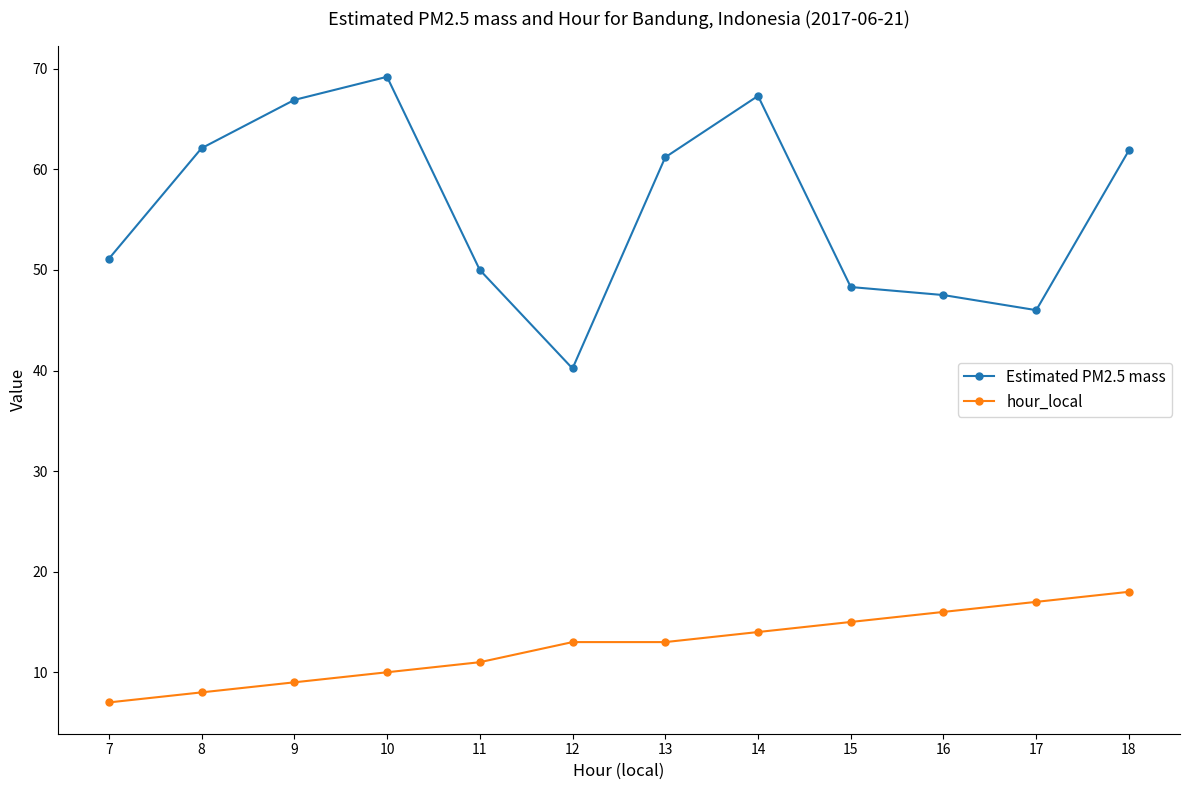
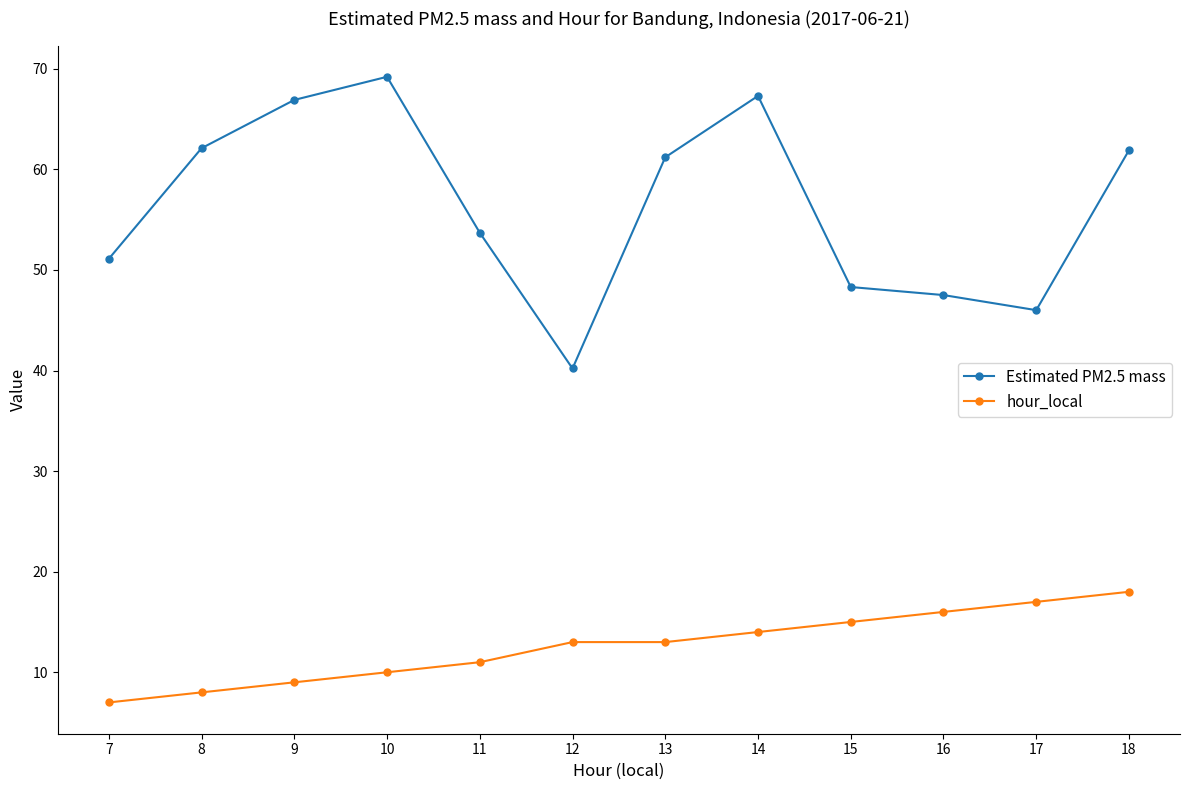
  {
    "Estimated PM2.5 mass": {
      "7": 51.1,
      "8": 62.1,
      "9": 66.9,
      "10": 69.2,
-     "11": 50.0,
+     "11": 53.7,
      "12": 40.2,
      "13": 61.2,
      "14": 67.3,
      "15": 48.3,
      "16": 47.5,
      "17": 46.0,
      "18": 61.9
    },
    "hour_local": {
      "7": 7.0,
      "8": 8.0,
      "9": 9.0,
      "10": 10.0,
      "11": 11.0,
      "12": 13.0,
      "13": 13.0,
      "14": 14.0,
      "15": 15.0,
      "16": 16.0,
      "17": 17.0,
      "18": 18.0
    }
  }
